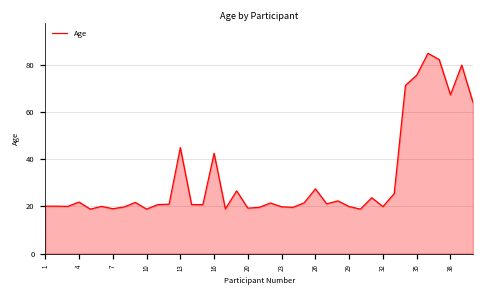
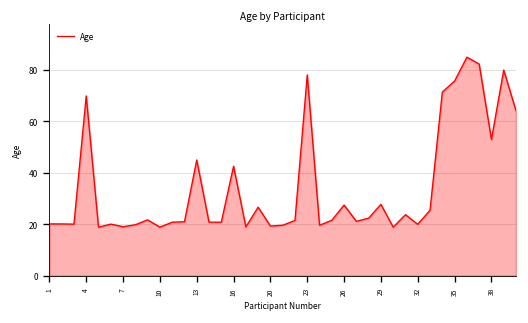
  {
    "1": 20,
-   "4": 22,
+   "4": 70,
    "7": 19,
    "10": 19,
    "13": 45,
    "16": 43,
    "20": 19,
-   "23": 20,
+   "23": 78,
    "26": 27,
-   "29": 20,
+   "29": 28,
    "32": 20,
    "35": 76,
-   "38": 67
+   "38": 53
  }
